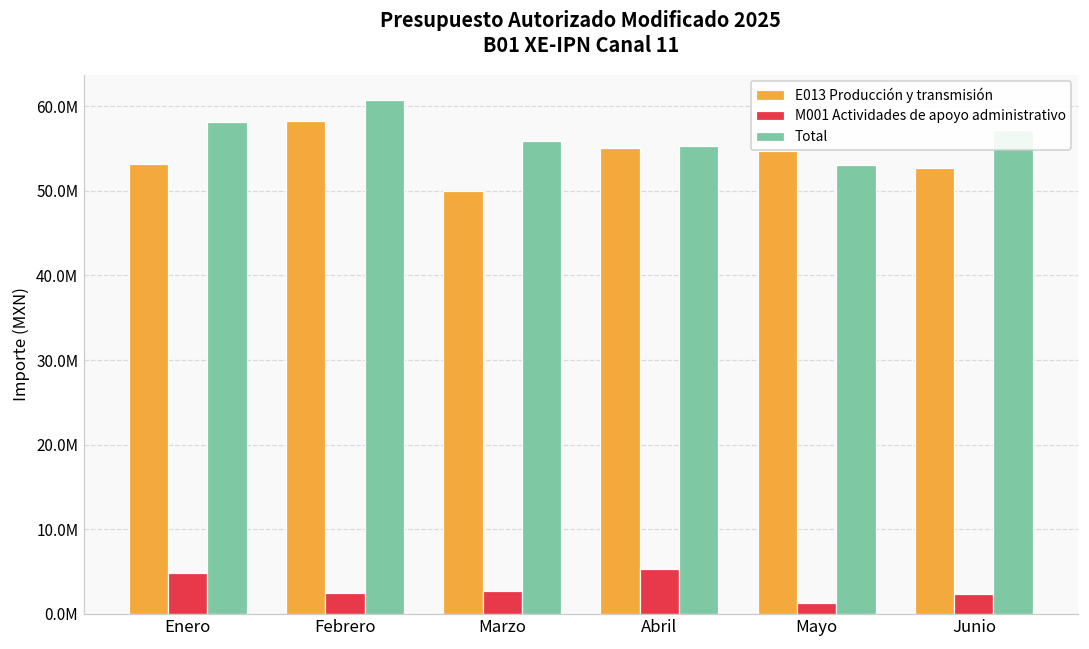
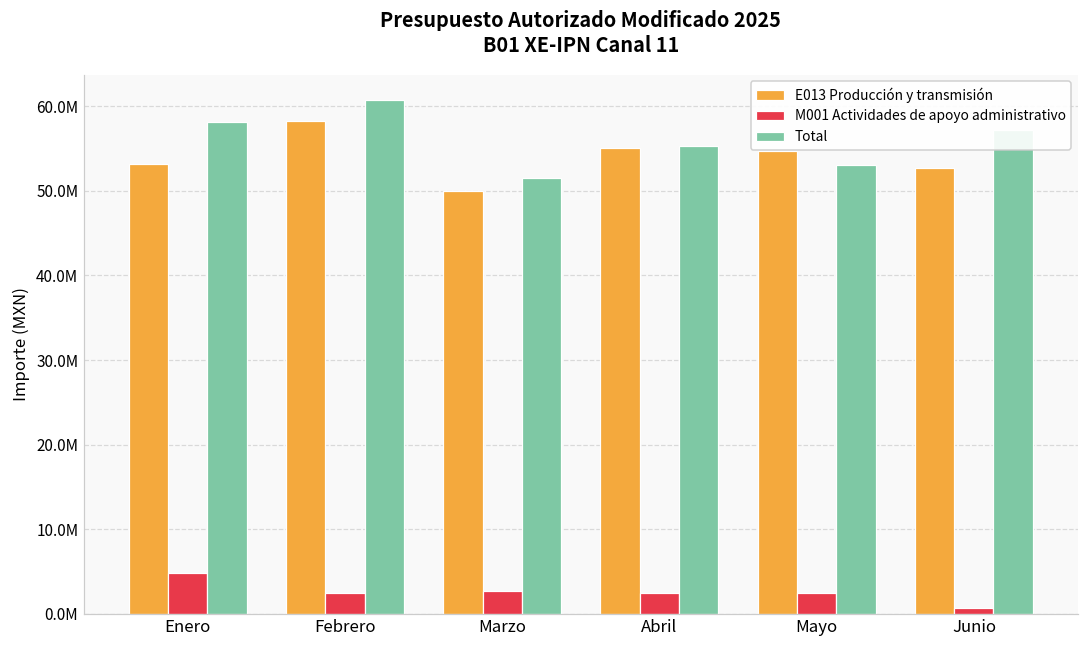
  {
    "E013 Producción y transmisión": {
      "Enero": 53000000,
      "Febrero": 58000000,
      "Marzo": 50000000,
      "Abril": 55000000,
      "Mayo": 55000000,
      "Junio": 53000000
    },
    "M001 Actividades de apoyo administrativo": {
      "Enero": 5000000,
      "Febrero": 2000000,
      "Marzo": 3000000,
-     "Abril": 5000000,
-     "Mayo": 1000000,
-     "Junio": 2000000
+     "Abril": 3000000,
+     "Mayo": 2000000,
+     "Junio": 1000000
    },
    "Total": {
      "Enero": 58000000,
      "Febrero": 61000000,
-     "Marzo": 56000000,
+     "Marzo": 52000000,
      "Abril": 55000000,
      "Mayo": 53000000
    }
  }
